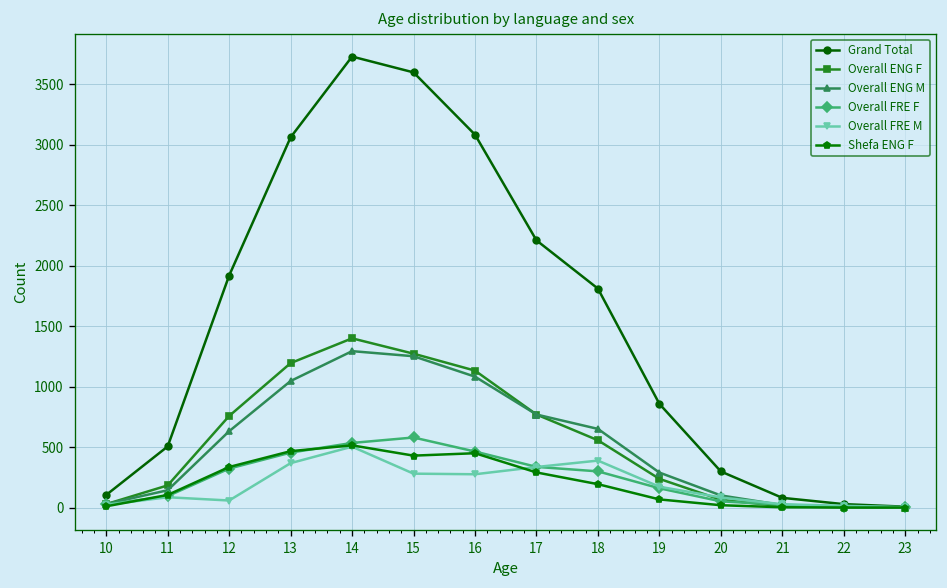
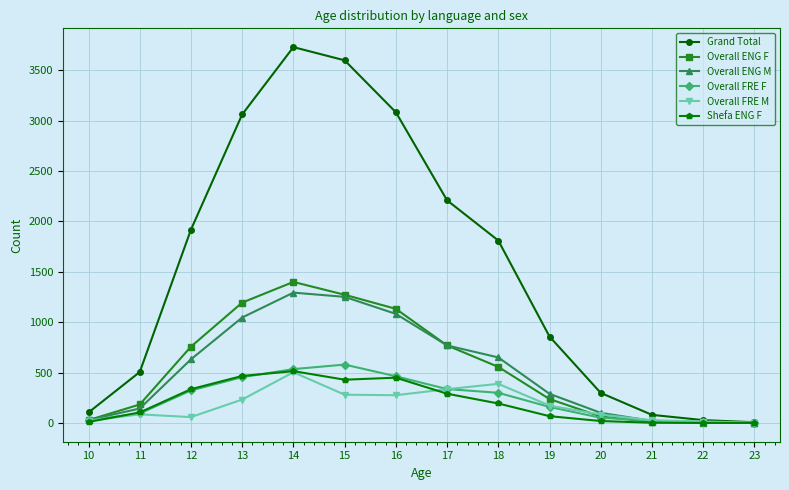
  {
    "Overall FRE M": {
      "12": 60,
-     "13": 370,
+     "13": 230,
      "15": 280,
      "16": 280,
      "18": 390
    }
  }
